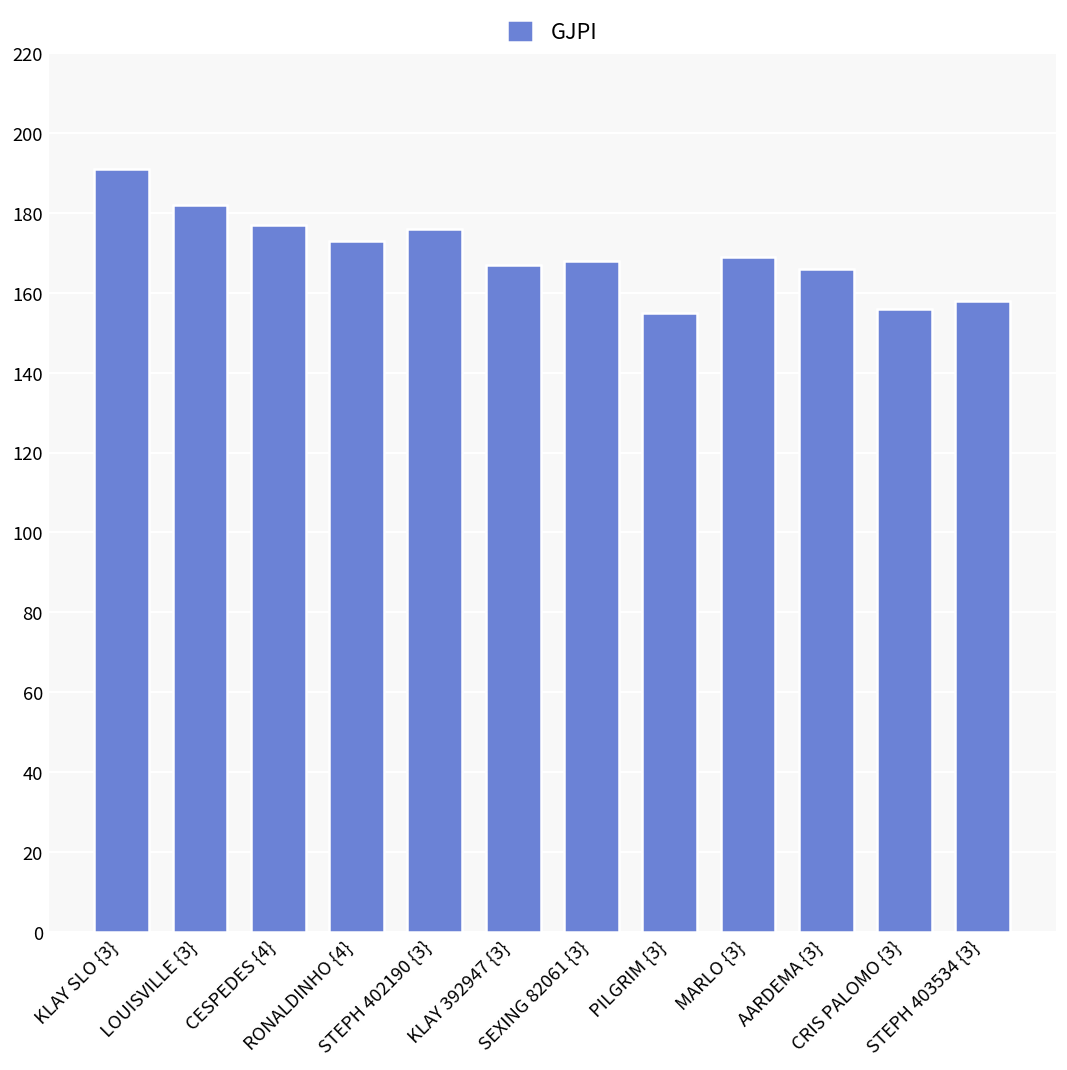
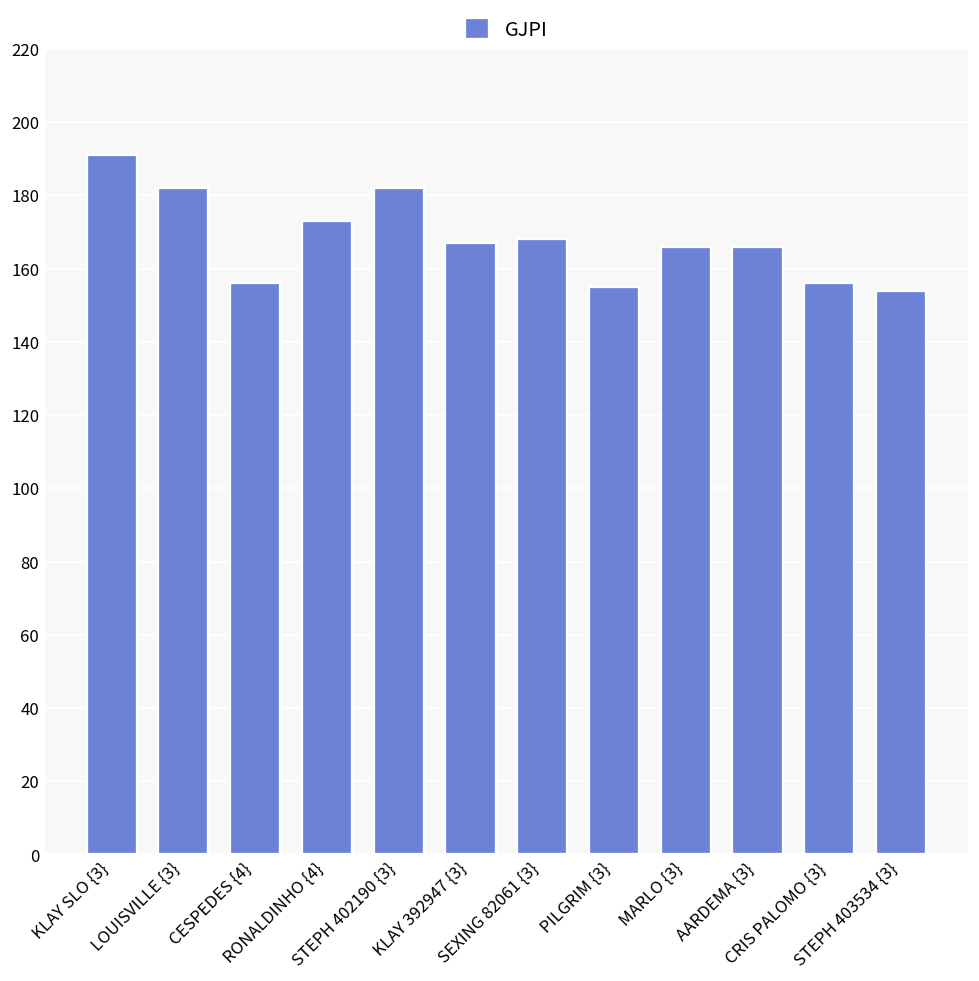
  {
    "KLAY SLO {3}": 191,
    "LOUISVILLE {3}": 182,
-   "CESPEDES {4}": 177,
+   "CESPEDES {4}": 156,
    "RONALDINHO {4}": 173,
-   "STEPH 402190 {3}": 176,
+   "STEPH 402190 {3}": 182,
    "KLAY 392947 {3}": 167,
    "SEXING 82061 {3}": 168,
    "PILGRIM {3}": 155,
-   "MARLO {3}": 169,
+   "MARLO {3}": 166,
    "AARDEMA {3}": 166,
    "CRIS PALOMO {3}": 156,
-   "STEPH 403534 {3}": 158
+   "STEPH 403534 {3}": 154
  }
